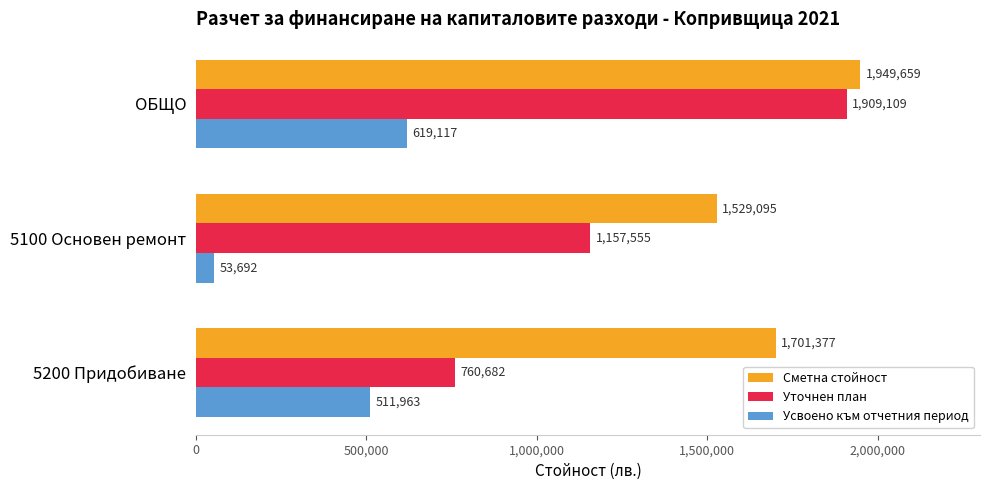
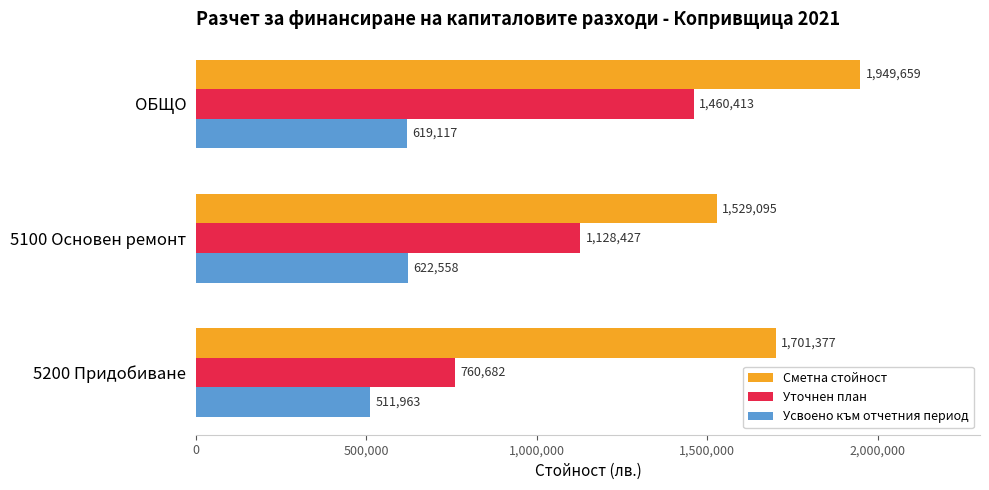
  {
    "Сметна стойност": {
      "ОБЩО": "1,949,659",
      "5100 Основен ремонт": "1,529,095",
      "5200 Придобиване": "1,701,377"
    },
    "Уточнен план": {
-     "ОБЩО": "1,909,109",
-     "5100 Основен ремонт": "1,157,555",
+     "ОБЩО": "1,460,413",
+     "5100 Основен ремонт": "1,128,427",
      "5200 Придобиване": "760,682"
    },
    "Усвоено към отчетния период": {
      "ОБЩО": "619,117",
-     "5100 Основен ремонт": "53,692",
+     "5100 Основен ремонт": "622,558",
      "5200 Придобиване": "511,963"
    }
  }
